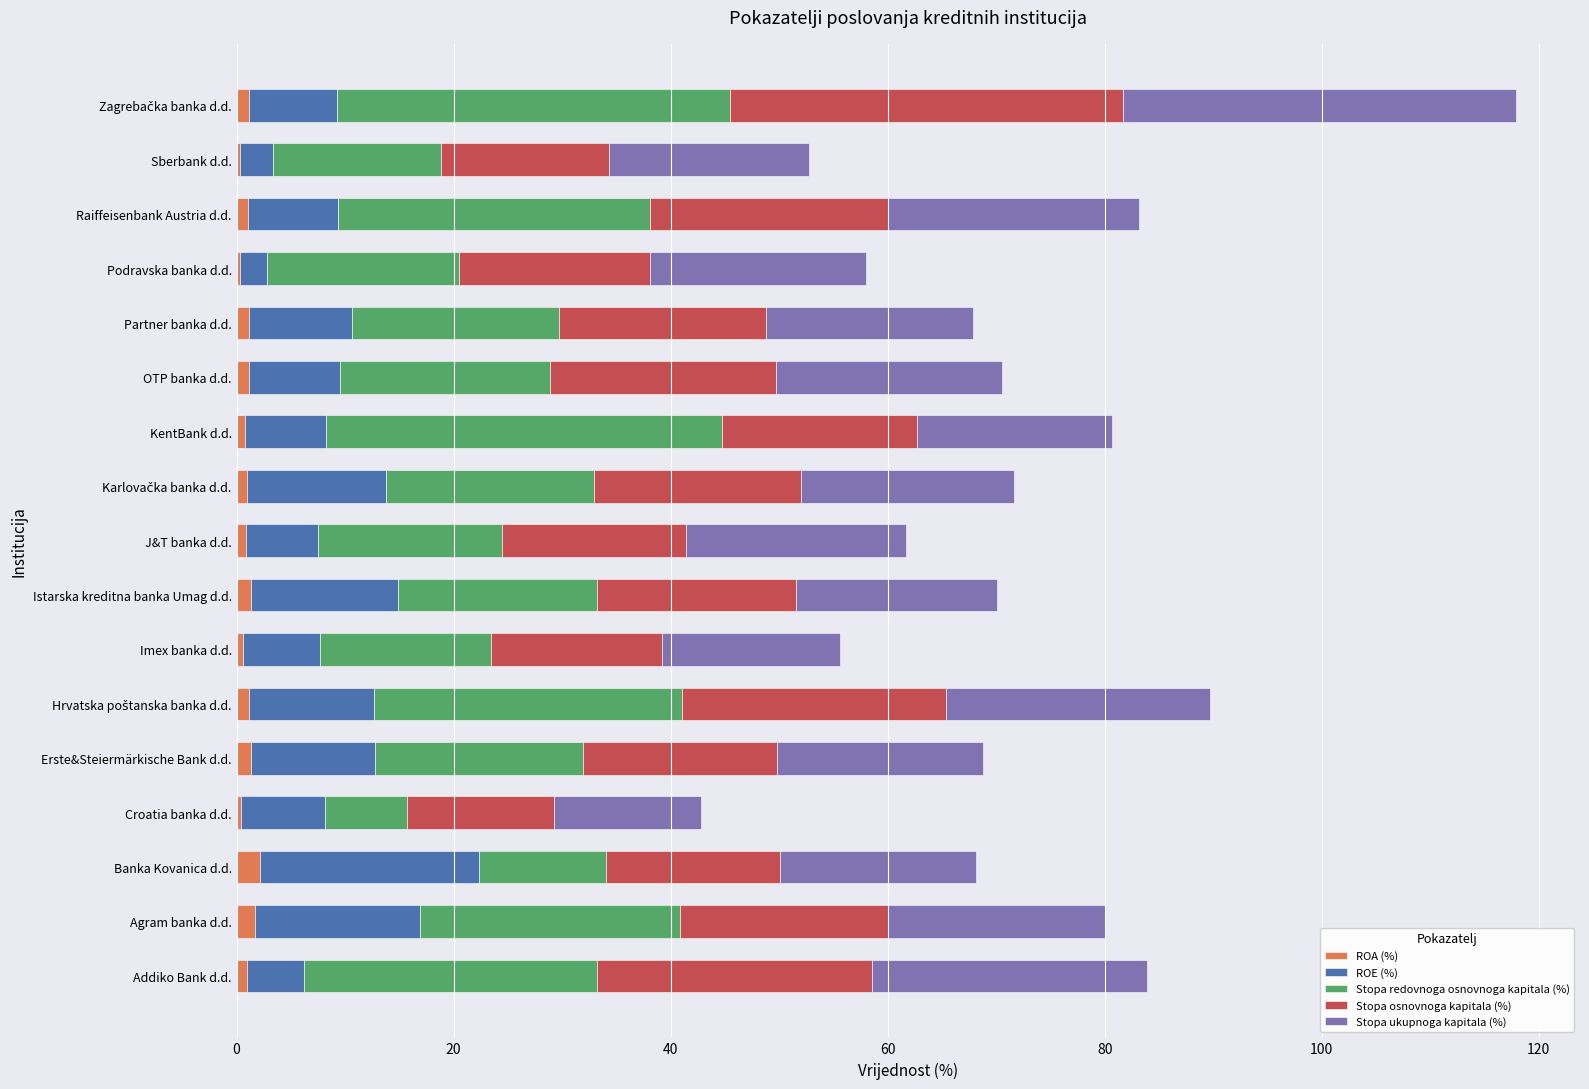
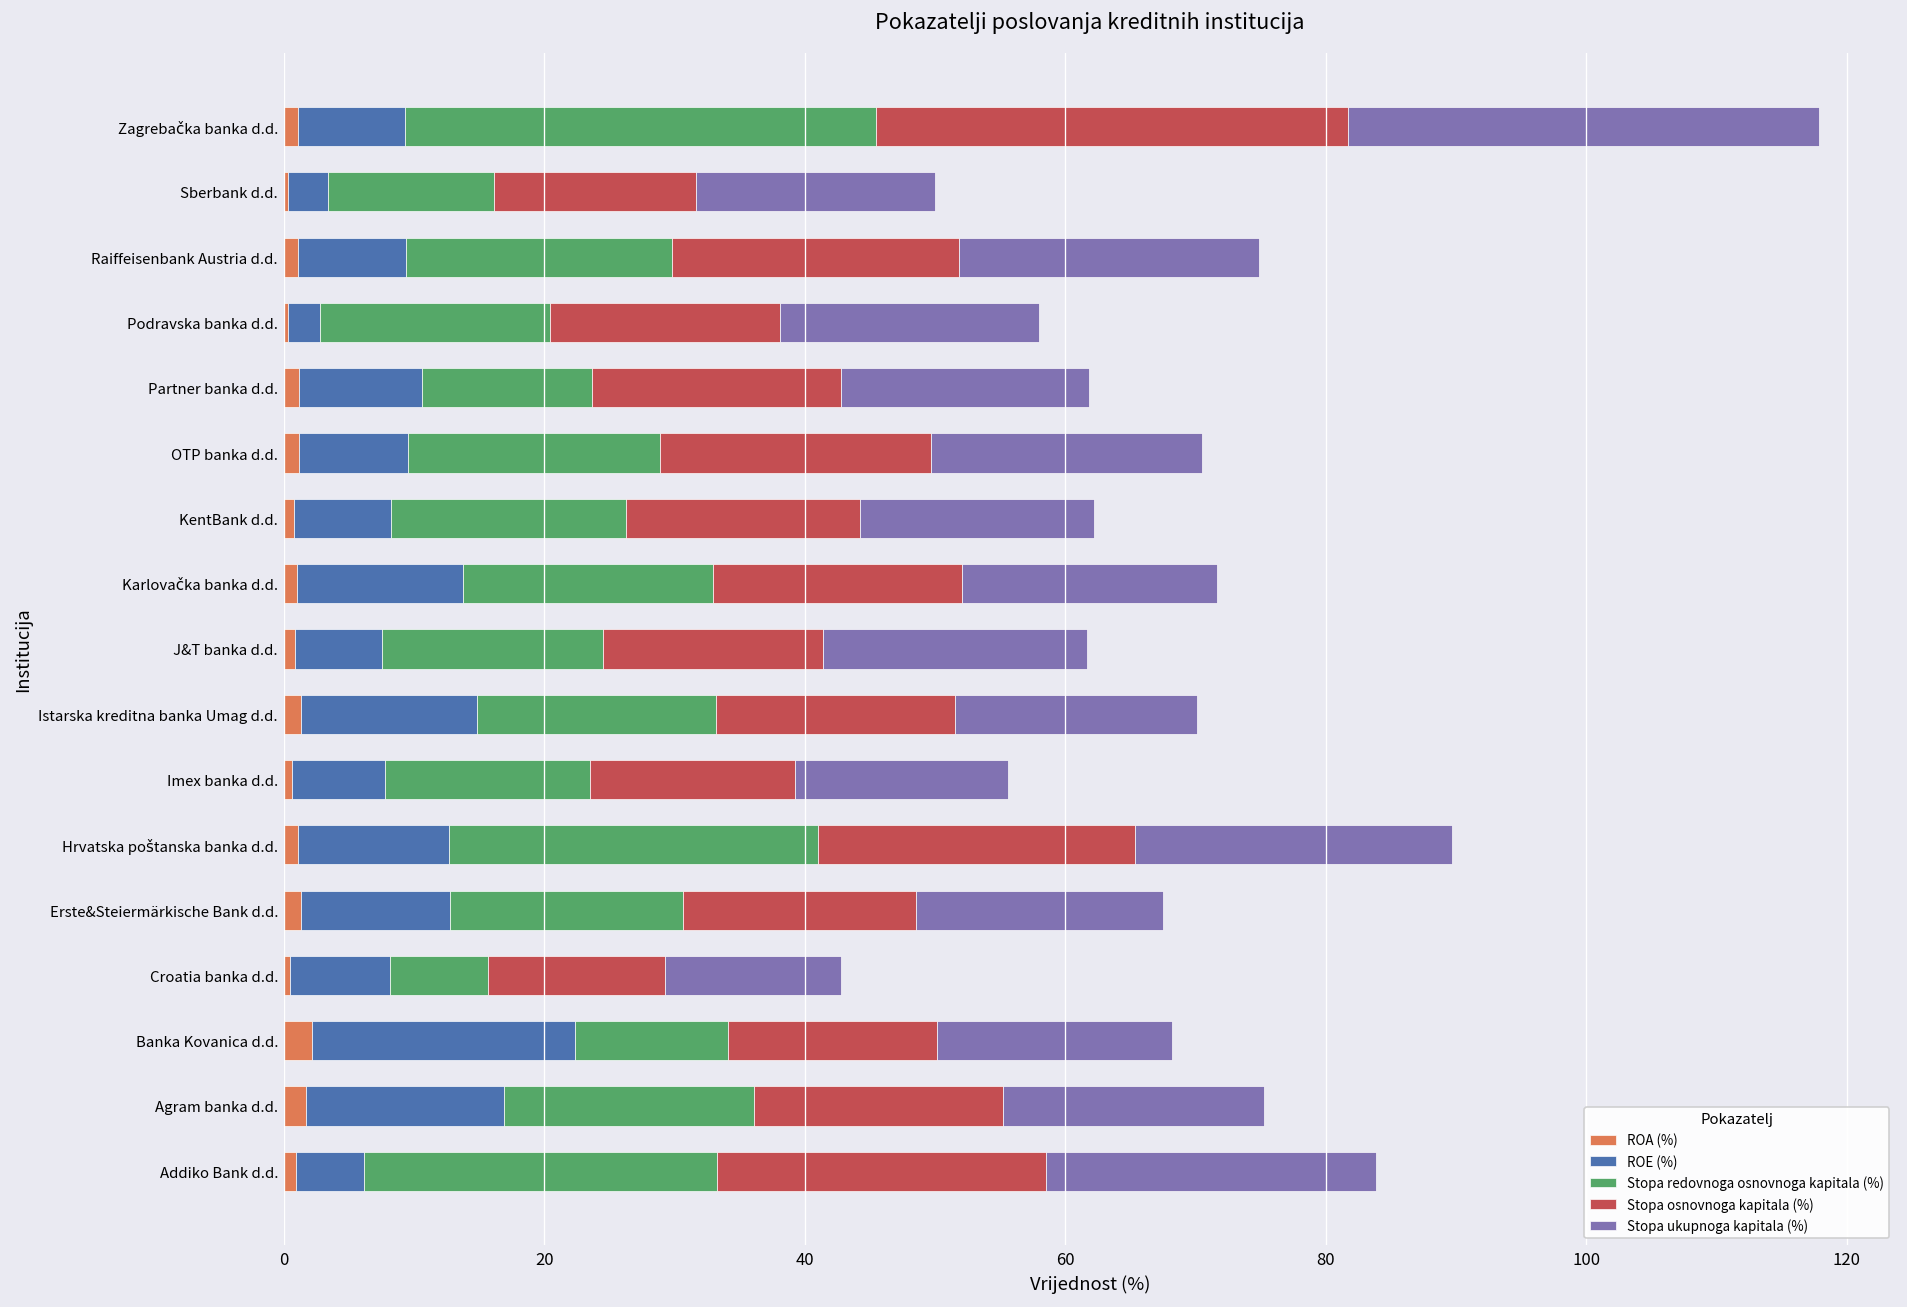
  {
    "Stopa redovnoga osnovnoga kapitala (%)": {
      "Zagrebačka banka d.d.": 36.2,
-     "Sberbank d.d.": 15.5,
-     "Raiffeisenbank Austria d.d.": 28.7,
+     "Sberbank d.d.": 12.8,
+     "Raiffeisenbank Austria d.d.": 20.5,
      "Podravska banka d.d.": 17.7,
-     "Partner banka d.d.": 19.1,
+     "Partner banka d.d.": 13.0,
      "OTP banka d.d.": 19.3,
-     "KentBank d.d.": 36.5,
+     "KentBank d.d.": 18.0,
      "Karlovačka banka d.d.": 19.1,
      "J&T banka d.d.": 16.9,
      "Istarska kreditna banka Umag d.d.": 18.4,
      "Imex banka d.d.": 15.7,
      "Hrvatska poštanska banka d.d.": 28.4,
-     "Erste&Steiermärkische Bank d.d.": 19.2,
+     "Erste&Steiermärkische Bank d.d.": 17.9,
      "Croatia banka d.d.": 7.5,
      "Banka Kovanica d.d.": 11.7,
-     "Agram banka d.d.": 24.0,
+     "Agram banka d.d.": 19.2,
      "Addiko Bank d.d.": 27.1
    }
  }
